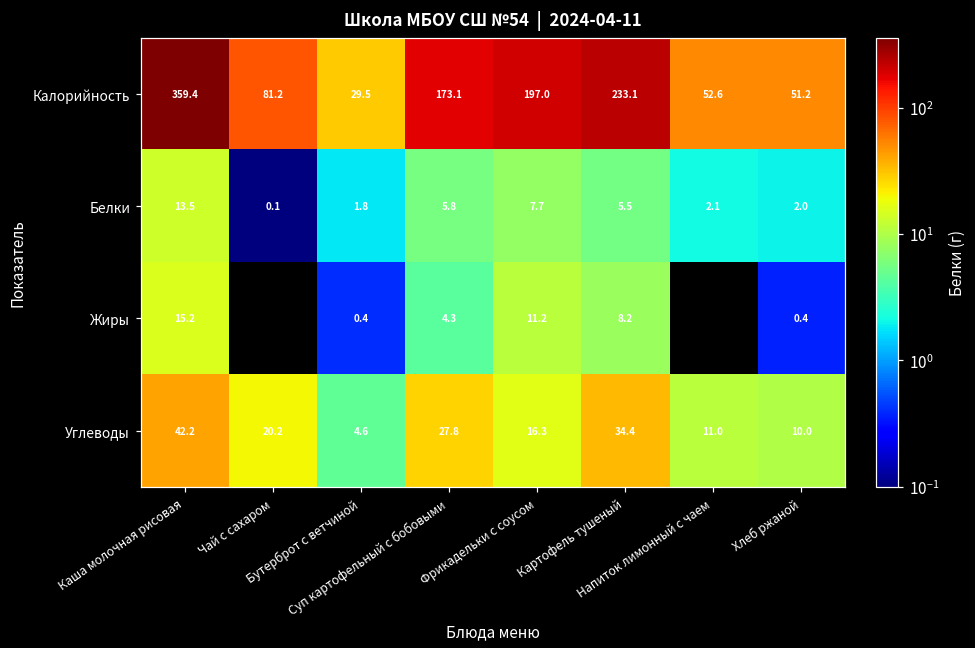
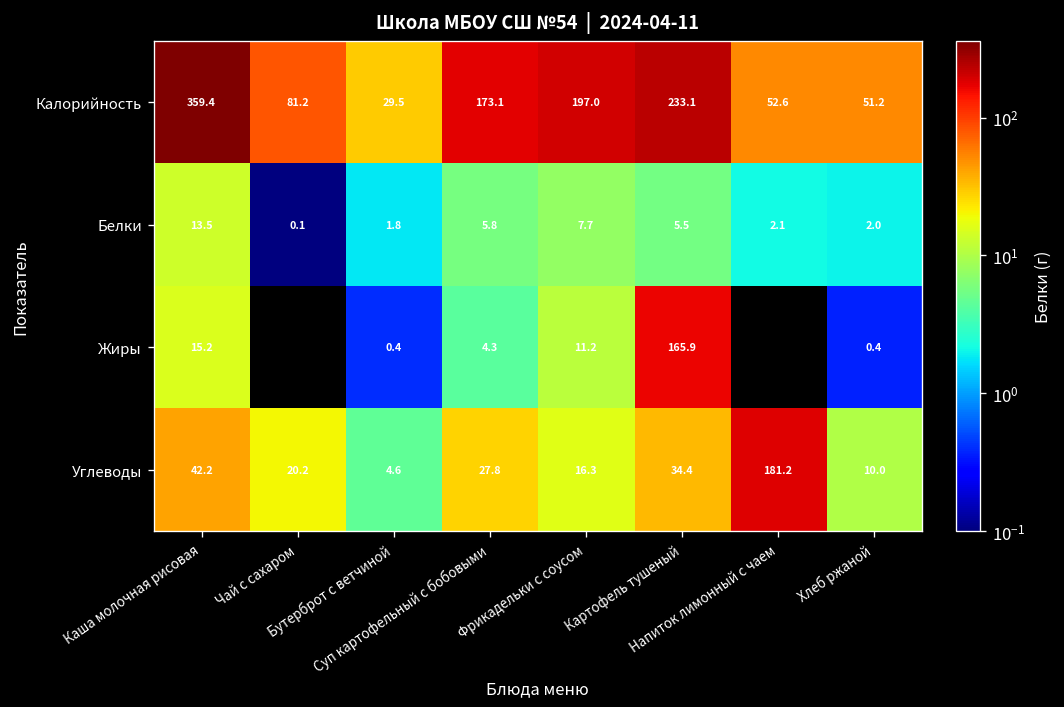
  {
    "Калорийность": {
      "Каша молочная рисовая": 359.4,
      "Чай с сахаром": 81.2,
      "Бутерброт с ветчиной": 29.5,
      "Суп картофельный с бобовыми": 173.1,
      "Фрикадельки с соусом": 197.0,
      "Картофель тушеный": 233.1,
      "Напиток лимонный с чаем": 52.6,
      "Хлеб ржаной": 51.2
    },
    "Белки": {
      "Каша молочная рисовая": 13.5,
      "Чай с сахаром": 0.1,
      "Бутерброт с ветчиной": 1.8,
      "Суп картофельный с бобовыми": 5.8,
      "Фрикадельки с соусом": 7.7,
      "Картофель тушеный": 5.5,
      "Напиток лимонный с чаем": 2.1,
      "Хлеб ржаной": 2.0
    },
    "Жиры": {
      "Каша молочная рисовая": 15.2,
      "Бутерброт с ветчиной": 0.4,
      "Суп картофельный с бобовыми": 4.3,
      "Фрикадельки с соусом": 11.2,
-     "Картофель тушеный": 8.2,
+     "Картофель тушеный": 165.9,
      "Хлеб ржаной": 0.4
    },
    "Углеводы": {
      "Каша молочная рисовая": 42.2,
      "Чай с сахаром": 20.2,
      "Бутерброт с ветчиной": 4.6,
      "Суп картофельный с бобовыми": 27.8,
      "Фрикадельки с соусом": 16.3,
      "Картофель тушеный": 34.4,
-     "Напиток лимонный с чаем": 11.0,
+     "Напиток лимонный с чаем": 181.2,
      "Хлеб ржаной": 10.0
    }
  }
